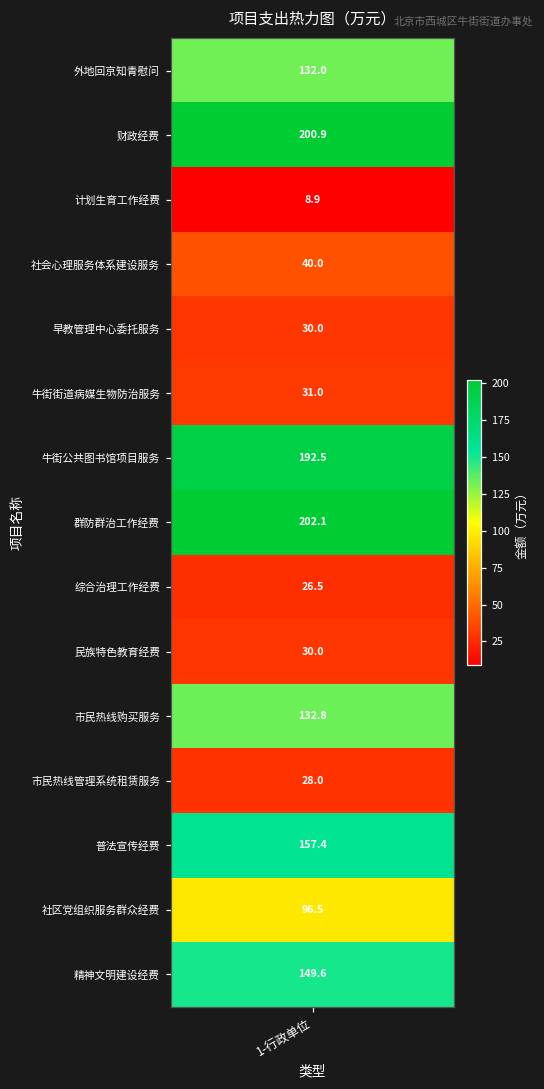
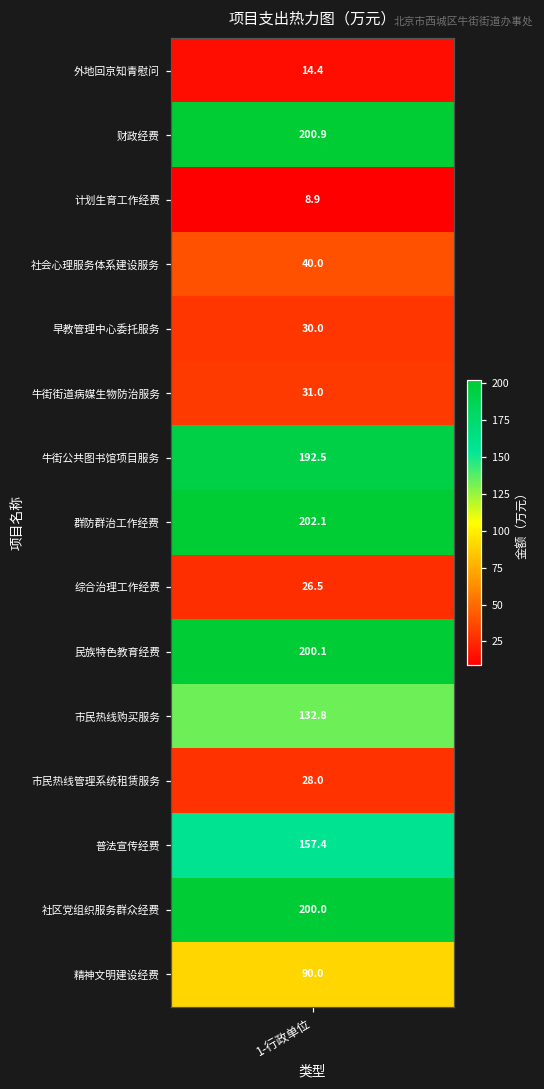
  {
    "外地回京知青慰问": {
-     "1-行政单位": 132.0
+     "1-行政单位": 14.4
    },
    "财政经费": {
      "1-行政单位": 200.9
    },
    "计划生育工作经费": {
      "1-行政单位": 8.9
    },
    "社会心理服务体系建设服务": {
      "1-行政单位": 40.0
    },
    "早教管理中心委托服务": {
      "1-行政单位": 30.0
    },
    "牛街街道病媒生物防治服务": {
      "1-行政单位": 31.0
    },
    "牛街公共图书馆项目服务": {
      "1-行政单位": 192.5
    },
    "群防群治工作经费": {
      "1-行政单位": 202.1
    },
    "综合治理工作经费": {
      "1-行政单位": 26.5
    },
    "民族特色教育经费": {
-     "1-行政单位": 30.0
+     "1-行政单位": 200.1
    },
    "市民热线购买服务": {
      "1-行政单位": 132.8
    },
    "市民热线管理系统租赁服务": {
      "1-行政单位": 28.0
    },
    "普法宣传经费": {
      "1-行政单位": 157.4
    },
    "社区党组织服务群众经费": {
-     "1-行政单位": 96.5
+     "1-行政单位": 200.0
    },
    "精神文明建设经费": {
-     "1-行政单位": 149.6
+     "1-行政单位": 90.0
    }
  }
